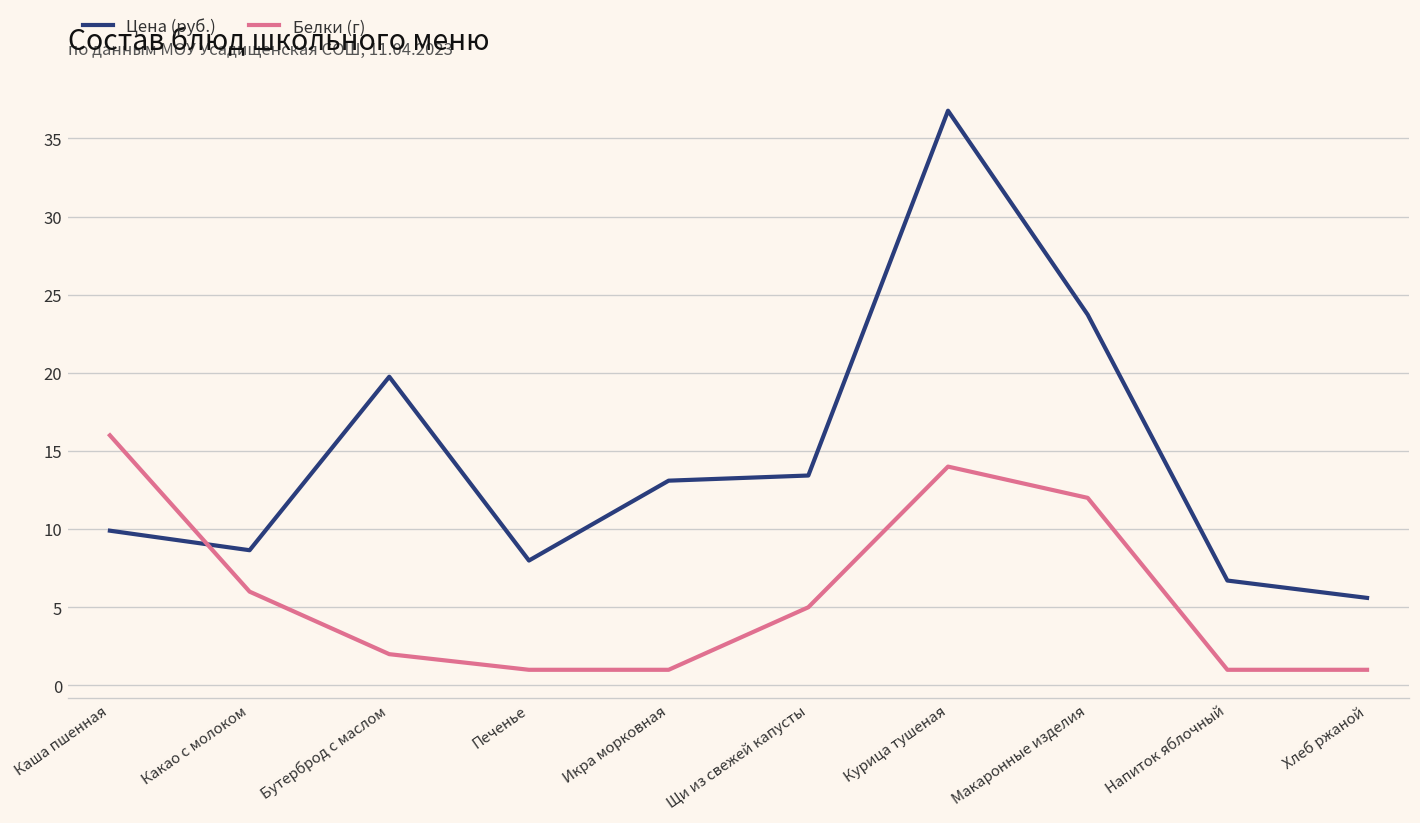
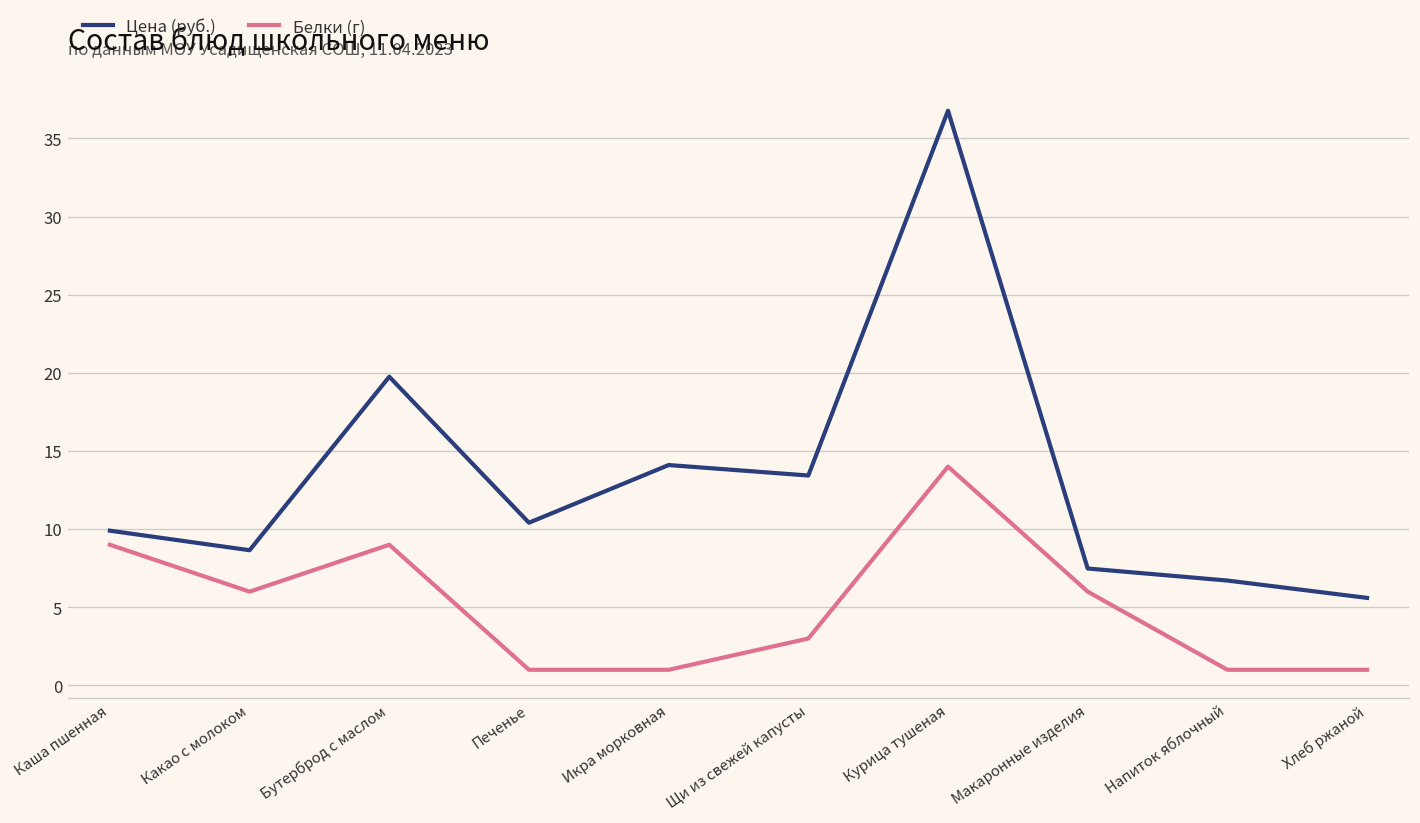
  {
    "Цена (руб.)": {
      "Каша пшенная": 9.9,
      "Какао с молоком": 8.7,
      "Бутерброд с маслом": 19.8,
-     "Печенье": 8.0,
-     "Икра морковная": 13.1,
+     "Печенье": 10.4,
+     "Икра морковная": 14.1,
      "Щи из свежей капусты": 13.4,
      "Курица тушеная": 36.8,
-     "Макаронные изделия": 23.7,
+     "Макаронные изделия": 7.5,
      "Напиток яблочный": 6.7,
      "Хлеб ржаной": 5.6
    },
    "Белки (г)": {
-     "Каша пшенная": 16,
+     "Каша пшенная": 9,
      "Какао с молоком": 6,
-     "Бутерброд с маслом": 2,
+     "Бутерброд с маслом": 9,
      "Печенье": 1,
      "Икра морковная": 1,
-     "Щи из свежей капусты": 5,
+     "Щи из свежей капусты": 3,
      "Курица тушеная": 14,
-     "Макаронные изделия": 12,
+     "Макаронные изделия": 6,
      "Напиток яблочный": 1,
      "Хлеб ржаной": 1
    }
  }
